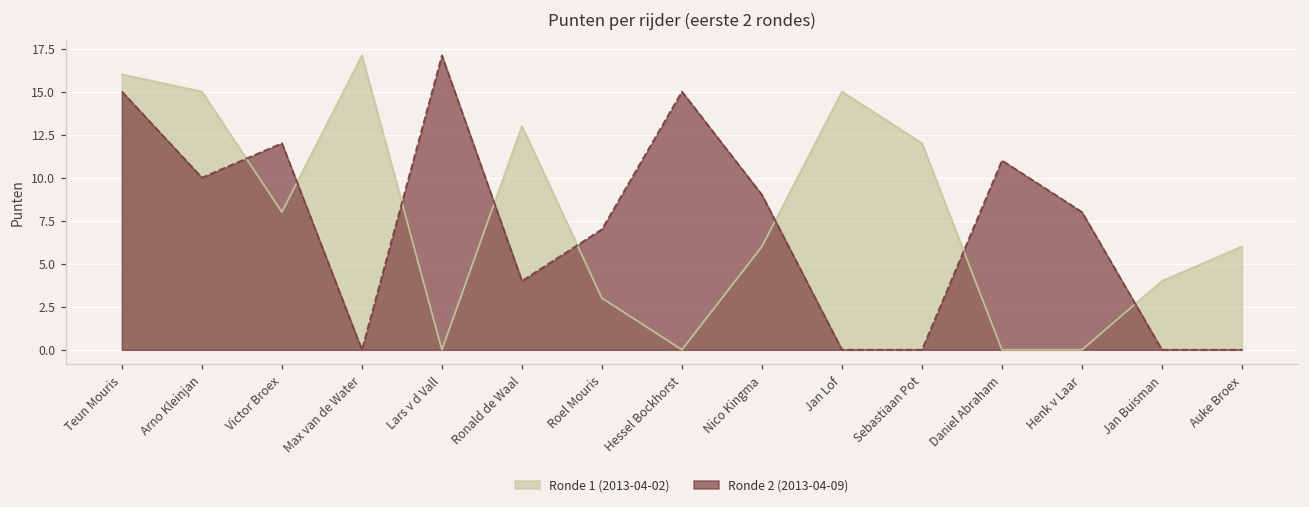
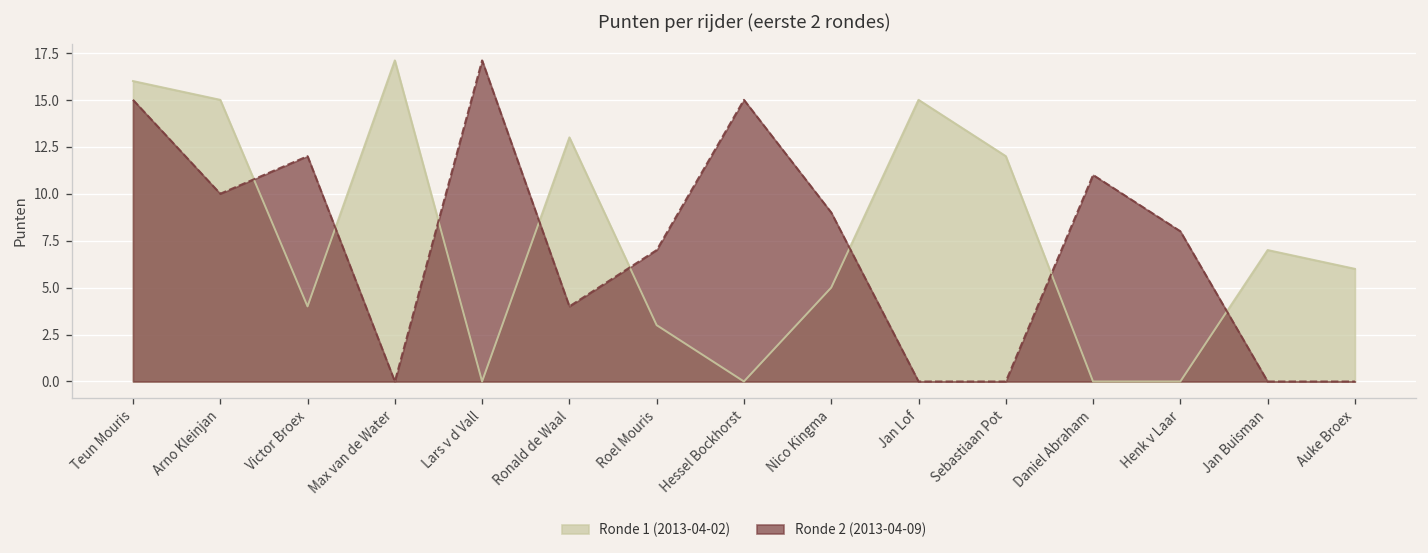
  {
    "Ronde 1 (2013-04-02)": {
      "Teun Mouris": 16,
      "Arno Kleinjan": 15,
-     "Victor Broex": 8,
+     "Victor Broex": 4,
      "Max van de Water": 17,
      "Lars v d Vall": 0,
      "Ronald de Waal": 13,
      "Roel Mouris": 3,
      "Hessel Bockhorst": 0,
-     "Nico Kingma": 6,
+     "Nico Kingma": 5,
      "Jan Lof": 15,
      "Sebastiaan Pot": 12,
      "Daniel Abraham": 0,
      "Henk v Laar": 0,
-     "Jan Buisman": 4,
+     "Jan Buisman": 7,
      "Auke Broex": 6
    },
    "Ronde 2 (2013-04-09)": {
      "Teun Mouris": 15,
      "Arno Kleinjan": 10,
      "Victor Broex": 12,
      "Max van de Water": 0,
      "Lars v d Vall": 17,
      "Ronald de Waal": 4,
      "Roel Mouris": 7,
      "Hessel Bockhorst": 15,
      "Nico Kingma": 9,
      "Jan Lof": 0,
      "Sebastiaan Pot": 0,
      "Daniel Abraham": 11,
      "Henk v Laar": 8,
      "Jan Buisman": 0,
      "Auke Broex": 0
    }
  }
